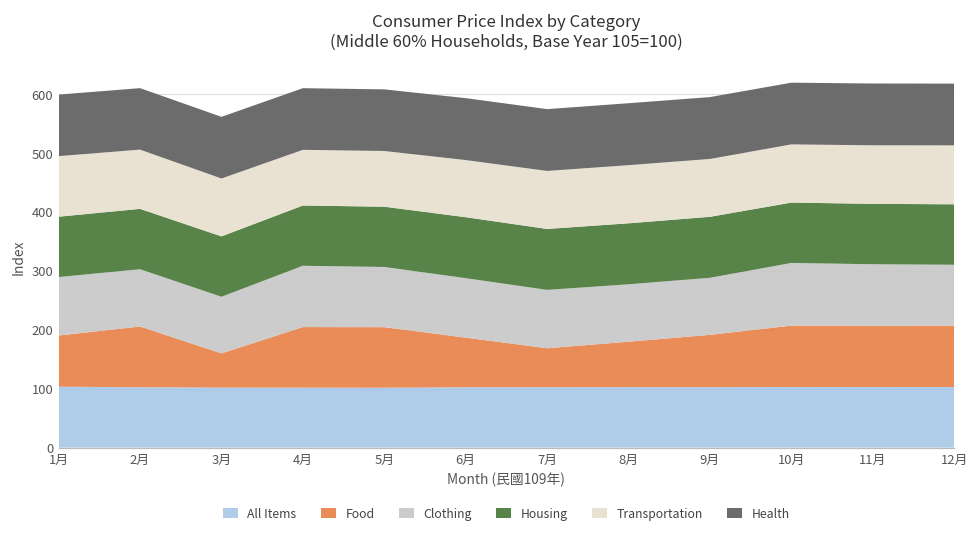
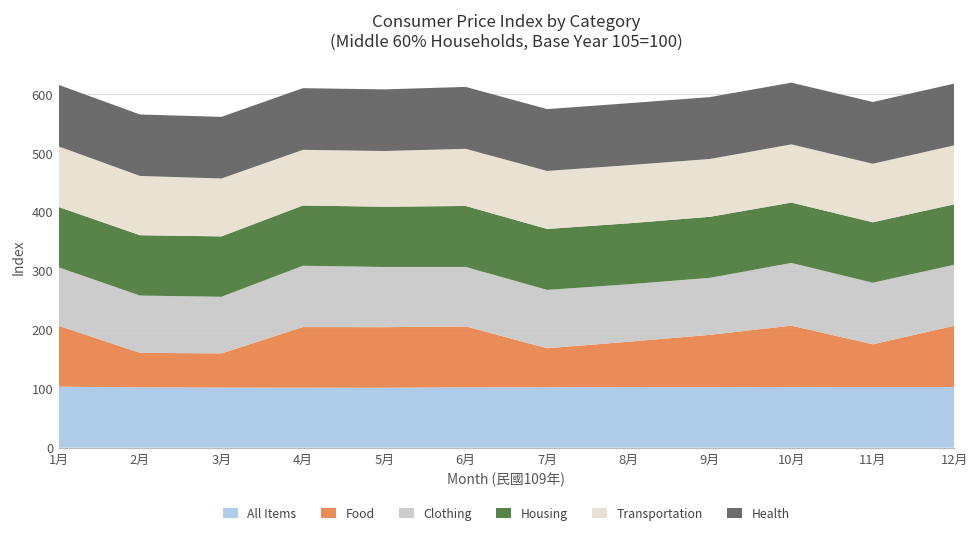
  {
    "Food": {
-     "1月": 90,
-     "2月": 100,
+     "1月": 100,
+     "2月": 60,
      "3月": 60,
      "4月": 100,
      "5月": 100,
-     "6月": 80,
+     "6月": 100,
      "7月": 70,
      "8月": 80,
      "9月": 90,
      "10月": 100,
-     "11月": 100,
+     "11月": 70,
      "12月": 100
    }
  }
